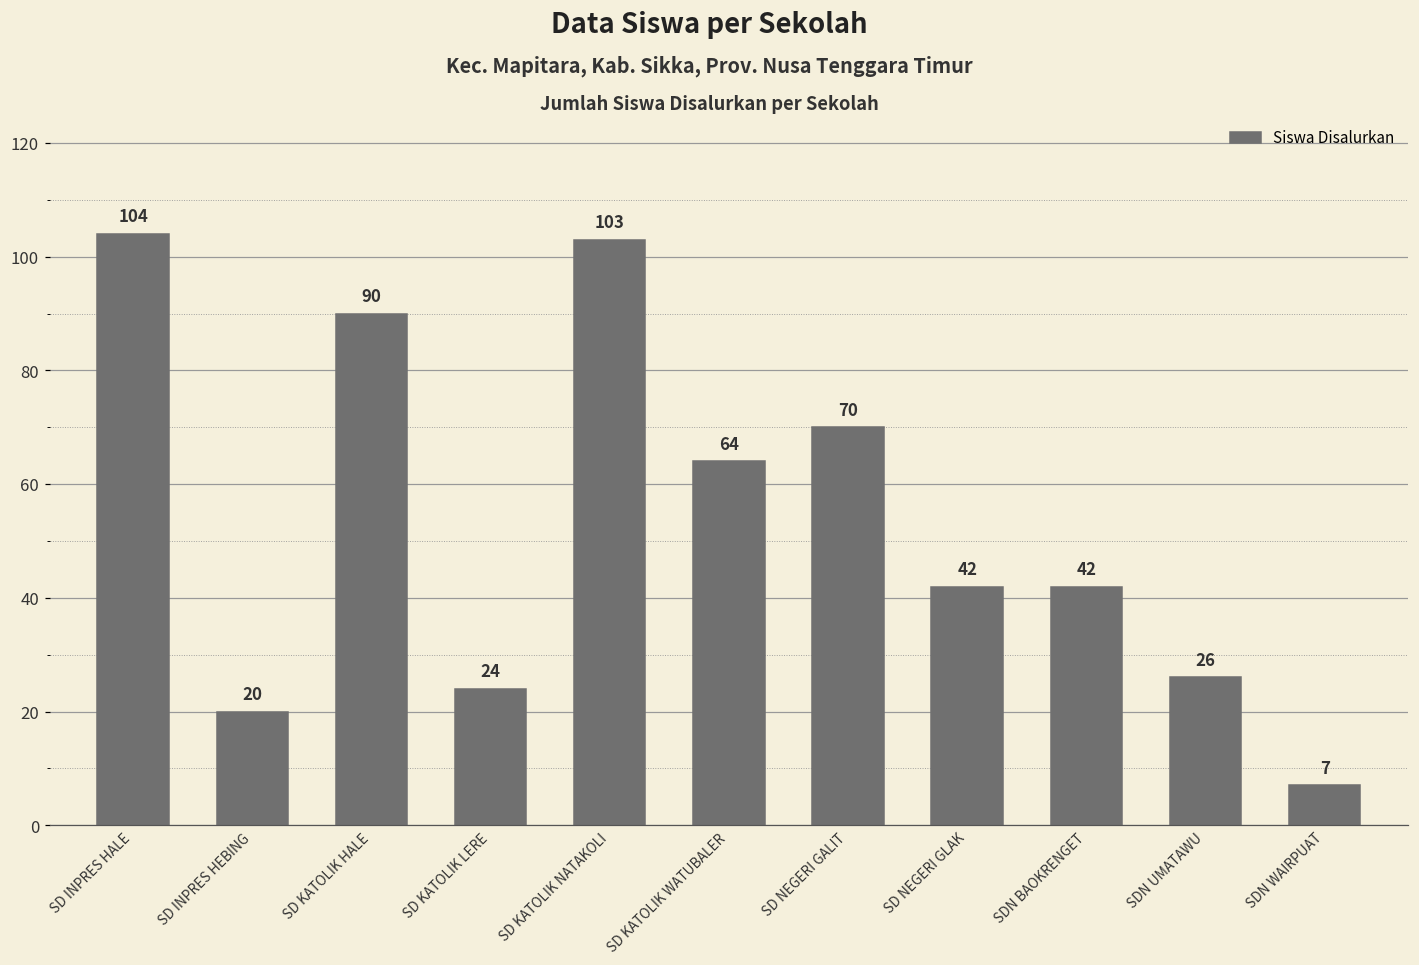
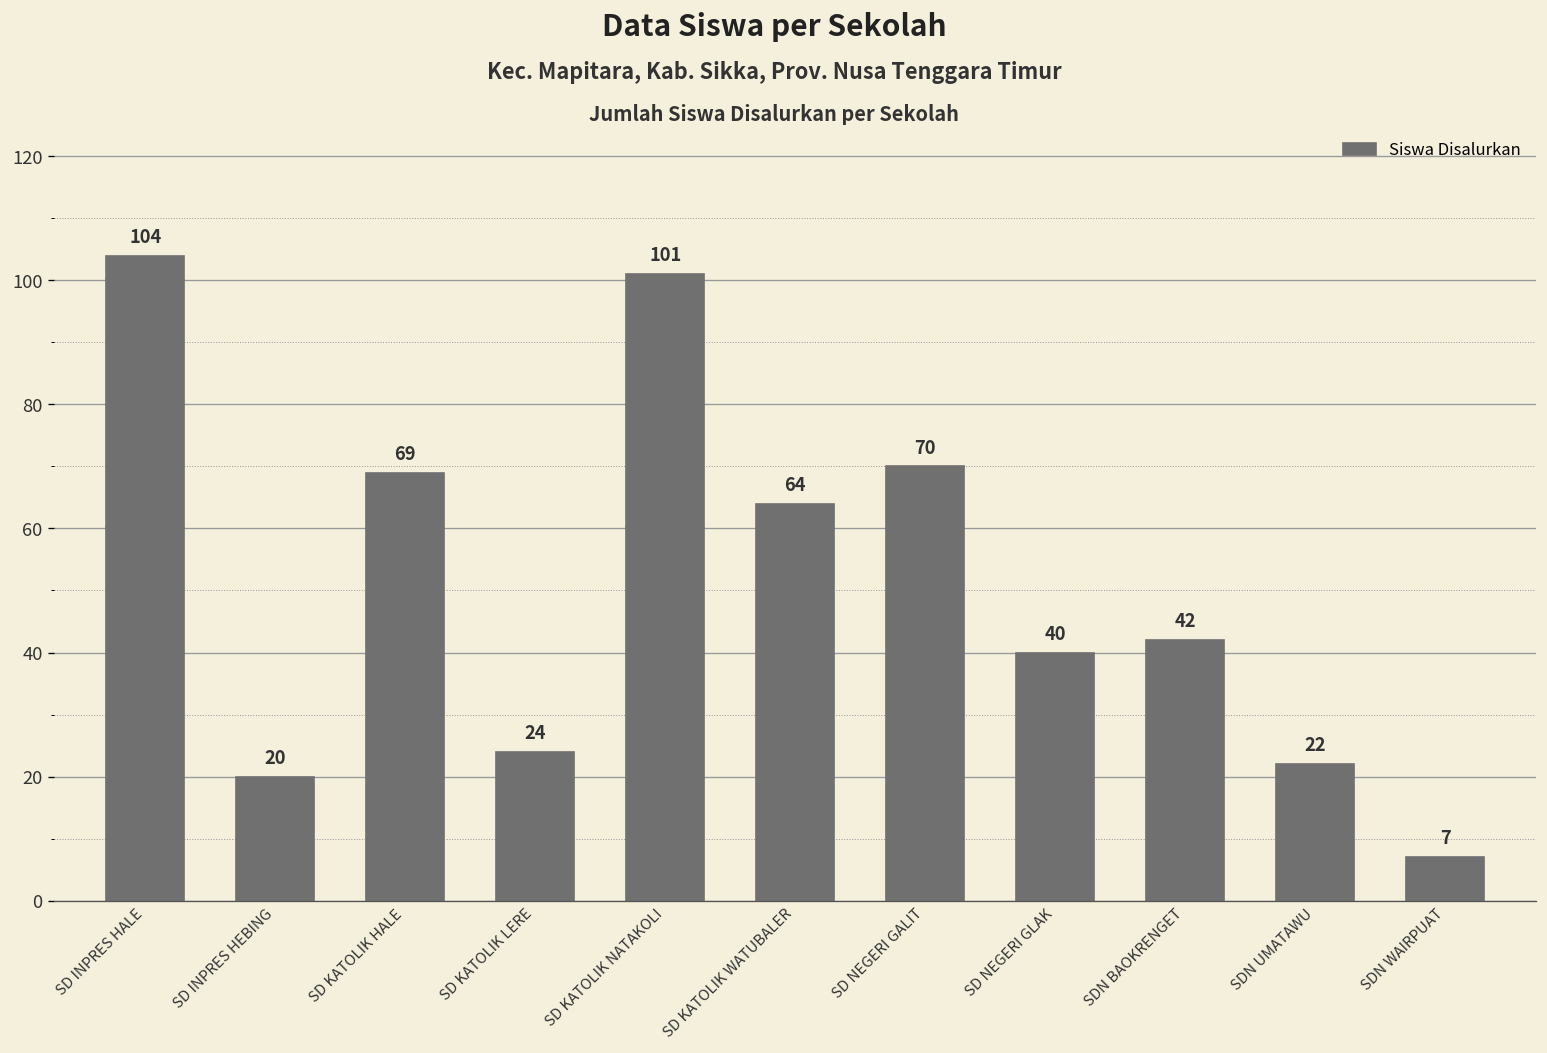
  {
    "SD INPRES HALE": 104,
    "SD INPRES HEBING": 20,
-   "SD KATOLIK HALE": 90,
+   "SD KATOLIK HALE": 69,
    "SD KATOLIK LERE": 24,
-   "SD KATOLIK NATAKOLI": 103,
+   "SD KATOLIK NATAKOLI": 101,
    "SD KATOLIK WATUBALER": 64,
    "SD NEGERI GALIT": 70,
-   "SD NEGERI GLAK": 42,
+   "SD NEGERI GLAK": 40,
    "SDN BAOKRENGET": 42,
-   "SDN UMATAWU": 26,
+   "SDN UMATAWU": 22,
    "SDN WAIRPUAT": 7
  }
